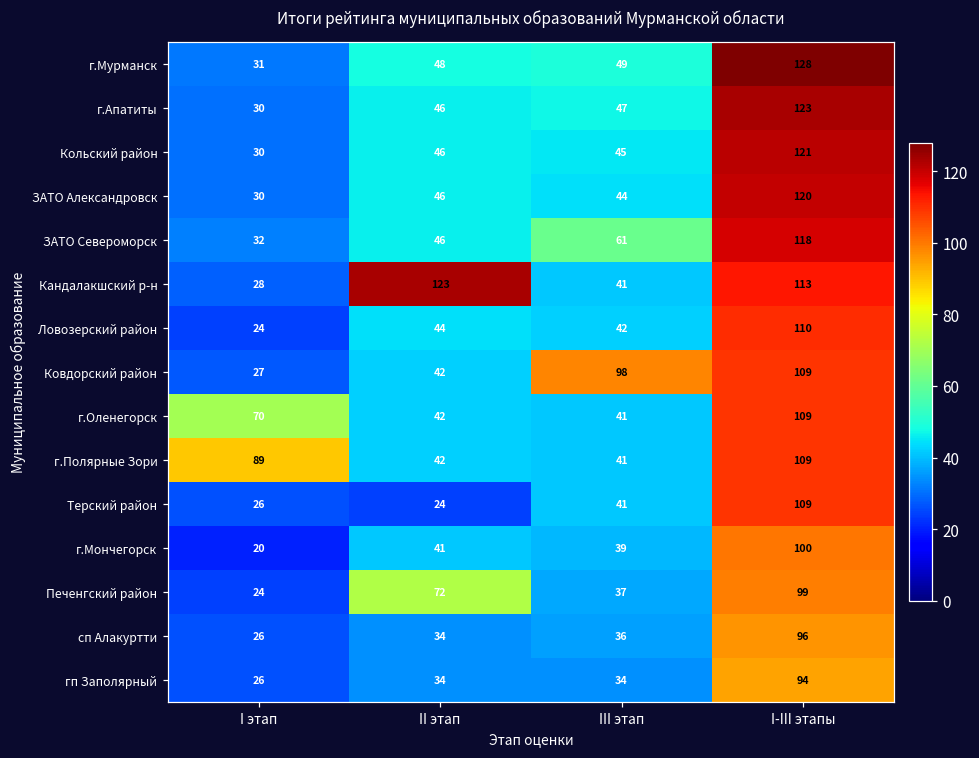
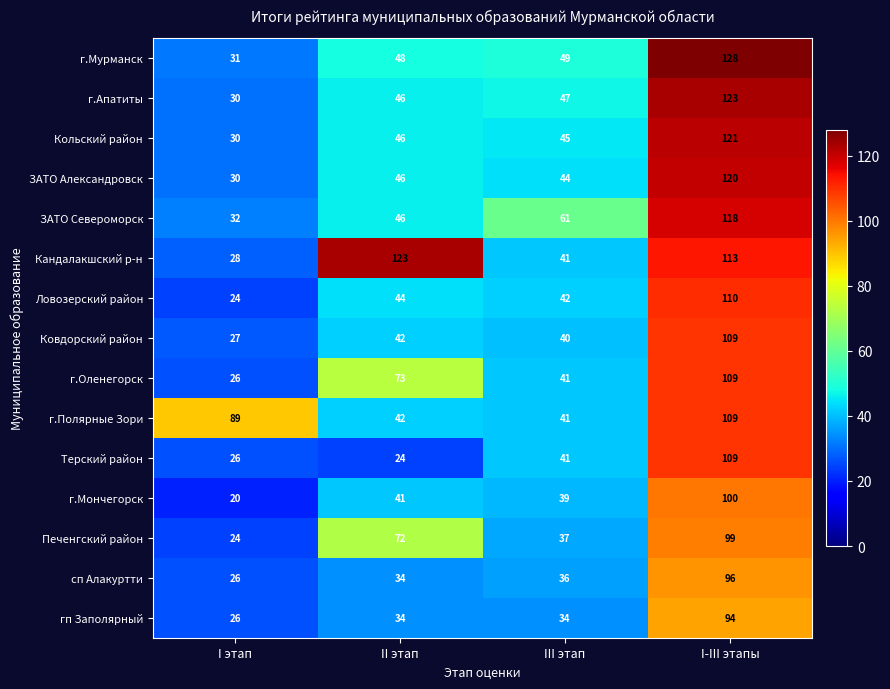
  {
    "г.Мурманск": {
      "I этап": 31,
      "II этап": 48,
      "III этап": 49,
      "I-III этапы": 128
    },
    "г.Апатиты": {
      "I этап": 30,
      "II этап": 46,
      "III этап": 47,
      "I-III этапы": 123
    },
    "Кольский район": {
      "I этап": 30,
      "II этап": 46,
      "III этап": 45,
      "I-III этапы": 121
    },
    "ЗАТО Александровск": {
      "I этап": 30,
      "II этап": 46,
      "III этап": 44,
      "I-III этапы": 120
    },
    "ЗАТО Североморск": {
      "I этап": 32,
      "II этап": 46,
      "III этап": 61,
      "I-III этапы": 118
    },
    "Кандалакшский р-н": {
      "I этап": 28,
      "II этап": 123,
      "III этап": 41,
      "I-III этапы": 113
    },
    "Ловозерский район": {
      "I этап": 24,
      "II этап": 44,
      "III этап": 42,
      "I-III этапы": 110
    },
    "Ковдорский район": {
      "I этап": 27,
      "II этап": 42,
-     "III этап": 98,
+     "III этап": 40,
      "I-III этапы": 109
    },
    "г.Оленегорск": {
-     "I этап": 70,
-     "II этап": 42,
+     "I этап": 26,
+     "II этап": 73,
      "III этап": 41,
      "I-III этапы": 109
    },
    "г.Полярные Зори": {
      "I этап": 89,
      "II этап": 42,
      "III этап": 41,
      "I-III этапы": 109
    },
    "Терский район": {
      "I этап": 26,
      "II этап": 24,
      "III этап": 41,
      "I-III этапы": 109
    },
    "г.Мончегорск": {
      "I этап": 20,
      "II этап": 41,
      "III этап": 39,
      "I-III этапы": 100
    },
    "Печенгский район": {
      "I этап": 24,
      "II этап": 72,
      "III этап": 37,
      "I-III этапы": 99
    },
    "сп Алакуртти": {
      "I этап": 26,
      "II этап": 34,
      "III этап": 36,
      "I-III этапы": 96
    },
    "гп Заполярный": {
      "I этап": 26,
      "II этап": 34,
      "III этап": 34,
      "I-III этапы": 94
    }
  }
